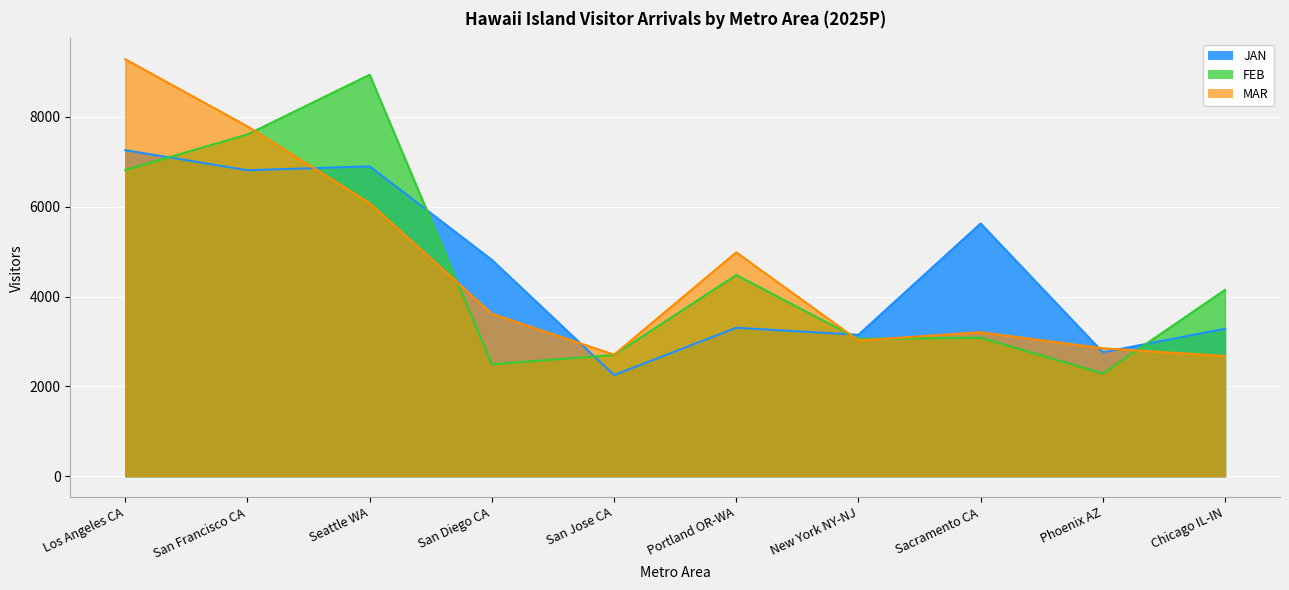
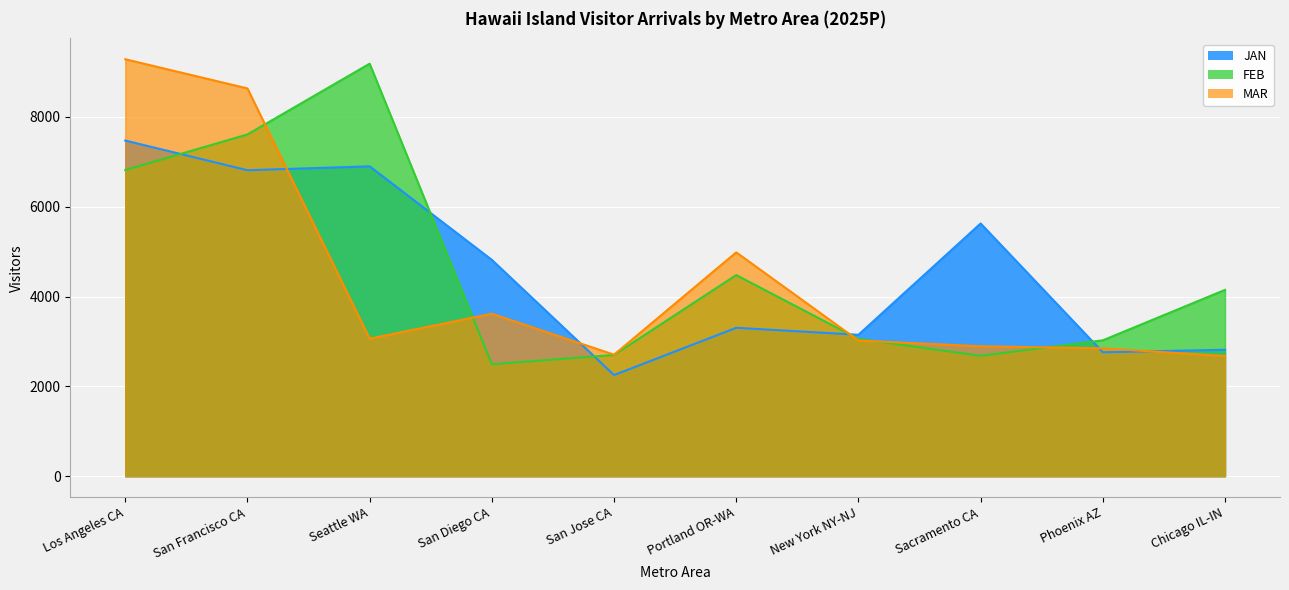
  {
    "JAN": {
-     "Los Angeles CA": 7300,
+     "Los Angeles CA": 7500,
      "San Francisco CA": 6800,
      "Seattle WA": 6900,
      "San Diego CA": 4800,
      "San Jose CA": 2300,
      "Portland OR-WA": 3300,
      "New York NY-NJ": 3100,
      "Sacramento CA": 5600,
      "Phoenix AZ": 2800,
-     "Chicago IL-IN": 3300
+     "Chicago IL-IN": 2800
    },
    "FEB": {
      "Los Angeles CA": 6800,
      "San Francisco CA": 7600,
-     "Seattle WA": 8900,
+     "Seattle WA": 9200,
      "San Diego CA": 2500,
      "Portland OR-WA": 4500,
-     "Sacramento CA": 3100,
-     "Phoenix AZ": 2300,
+     "Sacramento CA": 2700,
+     "Phoenix AZ": 3000,
      "Chicago IL-IN": 4100
    },
    "MAR": {
      "Los Angeles CA": 9300,
-     "San Francisco CA": 7800,
-     "Seattle WA": 6100,
+     "San Francisco CA": 8600,
+     "Seattle WA": 3100,
      "San Diego CA": 3600,
      "Portland OR-WA": 5000,
-     "Sacramento CA": 3200,
+     "Sacramento CA": 2900,
      "Phoenix AZ": 2800,
      "Chicago IL-IN": 2700
    }
  }
